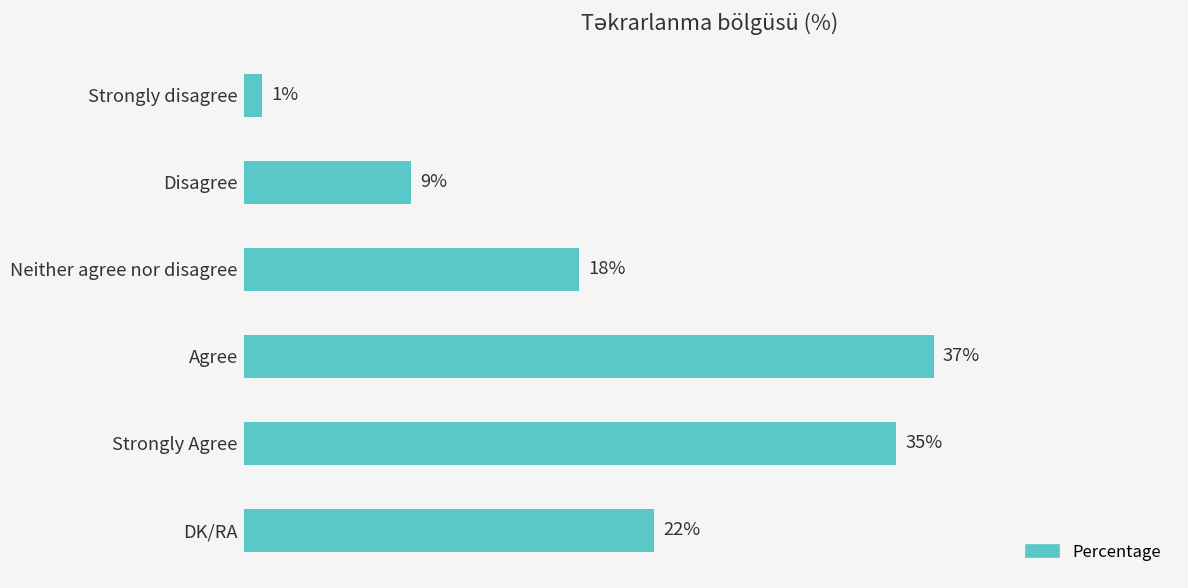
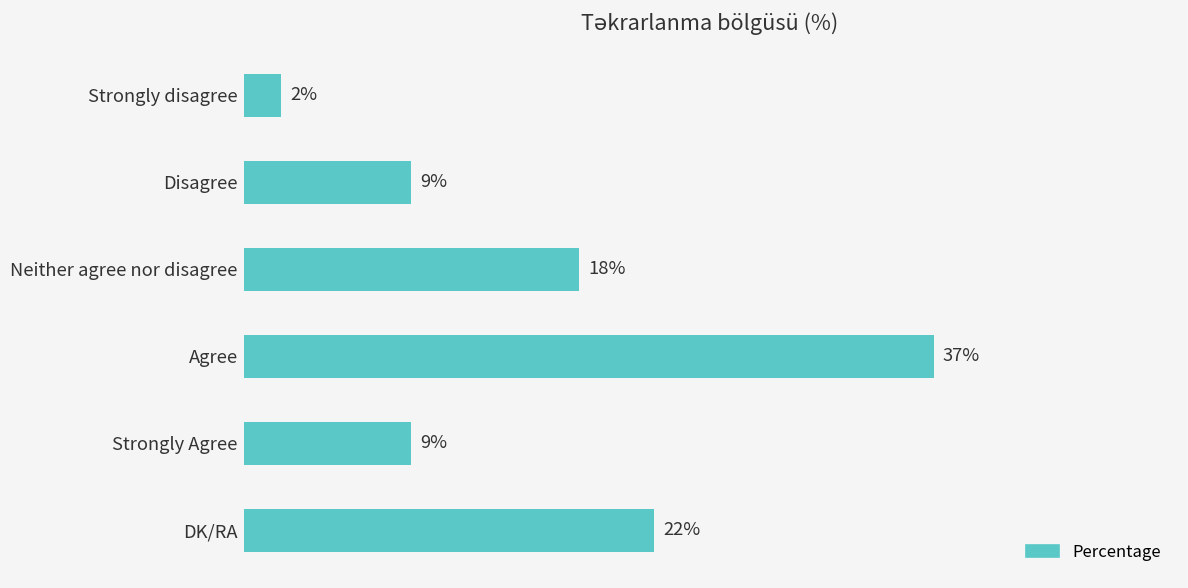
  {
-   "Strongly disagree": "1%",
+   "Strongly disagree": "2%",
    "Disagree": "9%",
    "Neither agree nor disagree": "18%",
    "Agree": "37%",
-   "Strongly Agree": "35%",
+   "Strongly Agree": "9%",
    "DK/RA": "22%"
  }
